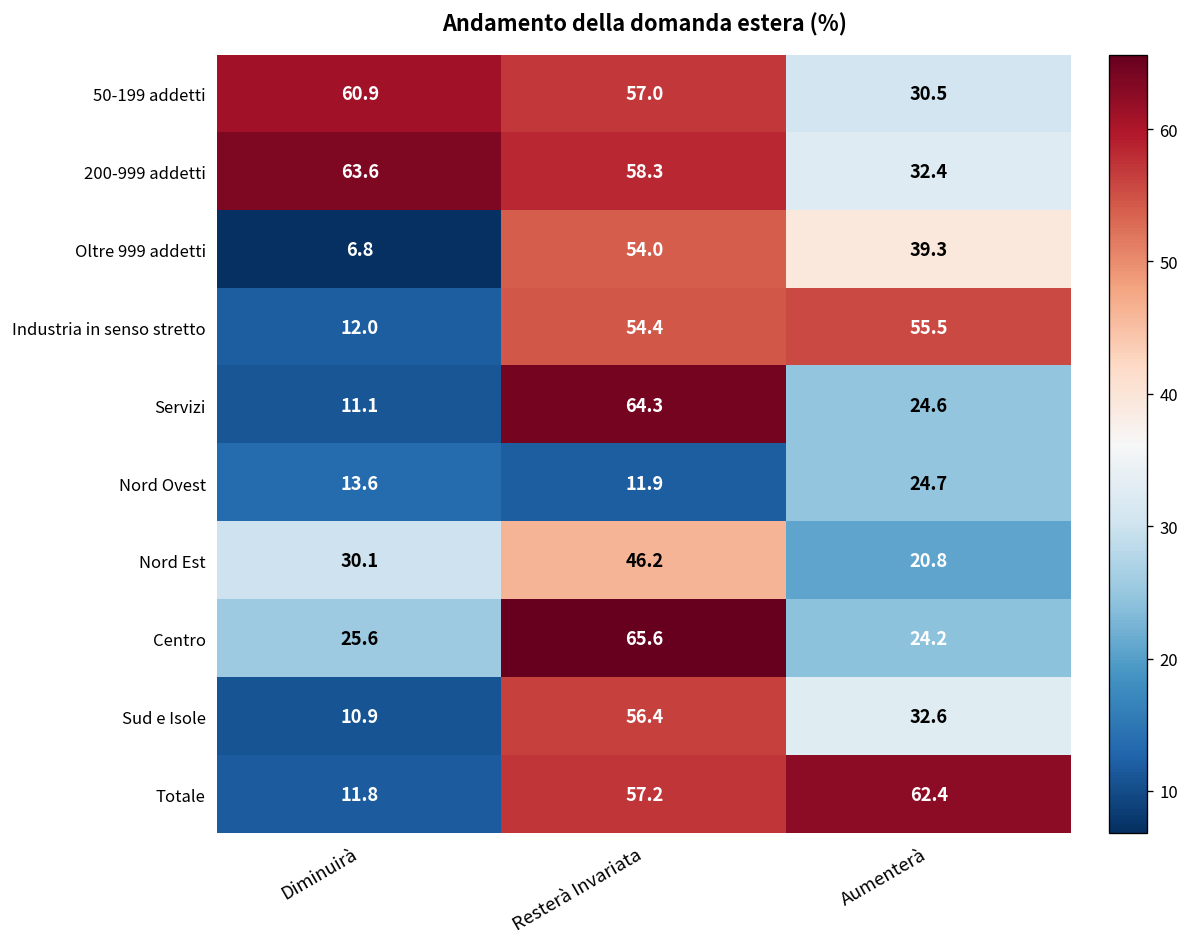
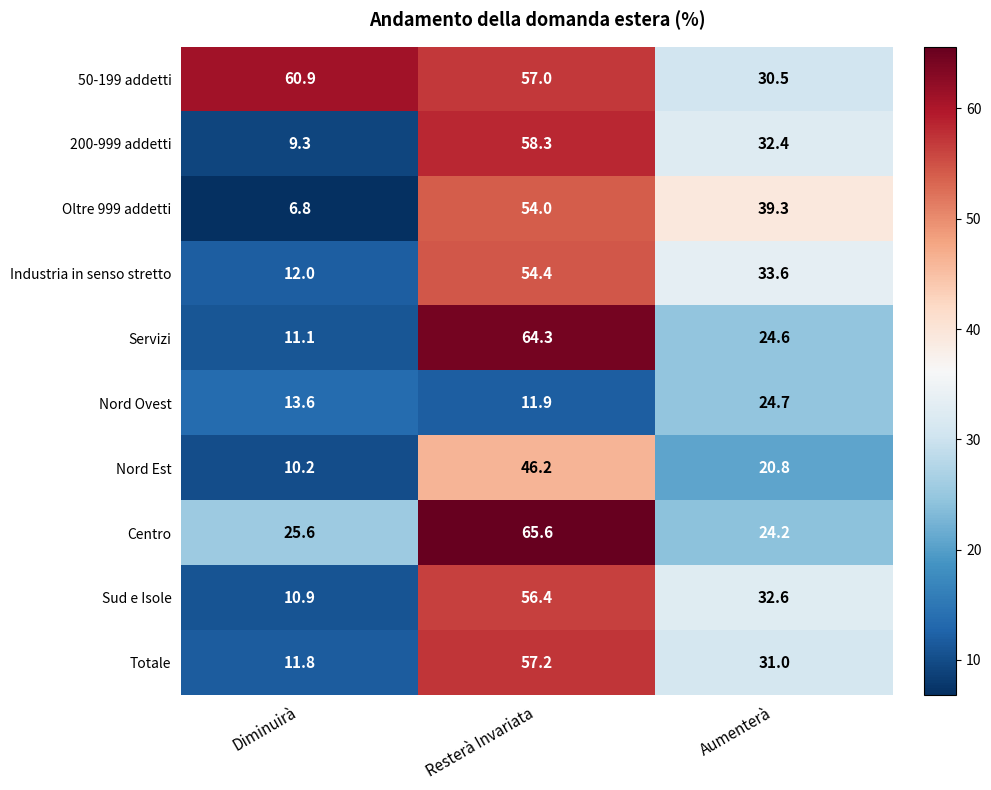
  {
    "50-199 addetti": {
      "Diminuirà": 60.9,
      "Resterà Invariata": 57.0,
      "Aumenterà": 30.5
    },
    "200-999 addetti": {
-     "Diminuirà": 63.6,
+     "Diminuirà": 9.3,
      "Resterà Invariata": 58.3,
      "Aumenterà": 32.4
    },
    "Oltre 999 addetti": {
      "Diminuirà": 6.8,
      "Resterà Invariata": 54.0,
      "Aumenterà": 39.3
    },
    "Industria in senso stretto": {
      "Diminuirà": 12.0,
      "Resterà Invariata": 54.4,
-     "Aumenterà": 55.5
+     "Aumenterà": 33.6
    },
    "Servizi": {
      "Diminuirà": 11.1,
      "Resterà Invariata": 64.3,
      "Aumenterà": 24.6
    },
    "Nord Ovest": {
      "Diminuirà": 13.6,
      "Resterà Invariata": 11.9,
      "Aumenterà": 24.7
    },
    "Nord Est": {
-     "Diminuirà": 30.1,
+     "Diminuirà": 10.2,
      "Resterà Invariata": 46.2,
      "Aumenterà": 20.8
    },
    "Centro": {
      "Diminuirà": 25.6,
      "Resterà Invariata": 65.6,
      "Aumenterà": 24.2
    },
    "Sud e Isole": {
      "Diminuirà": 10.9,
      "Resterà Invariata": 56.4,
      "Aumenterà": 32.6
    },
    "Totale": {
      "Diminuirà": 11.8,
      "Resterà Invariata": 57.2,
-     "Aumenterà": 62.4
+     "Aumenterà": 31.0
    }
  }
